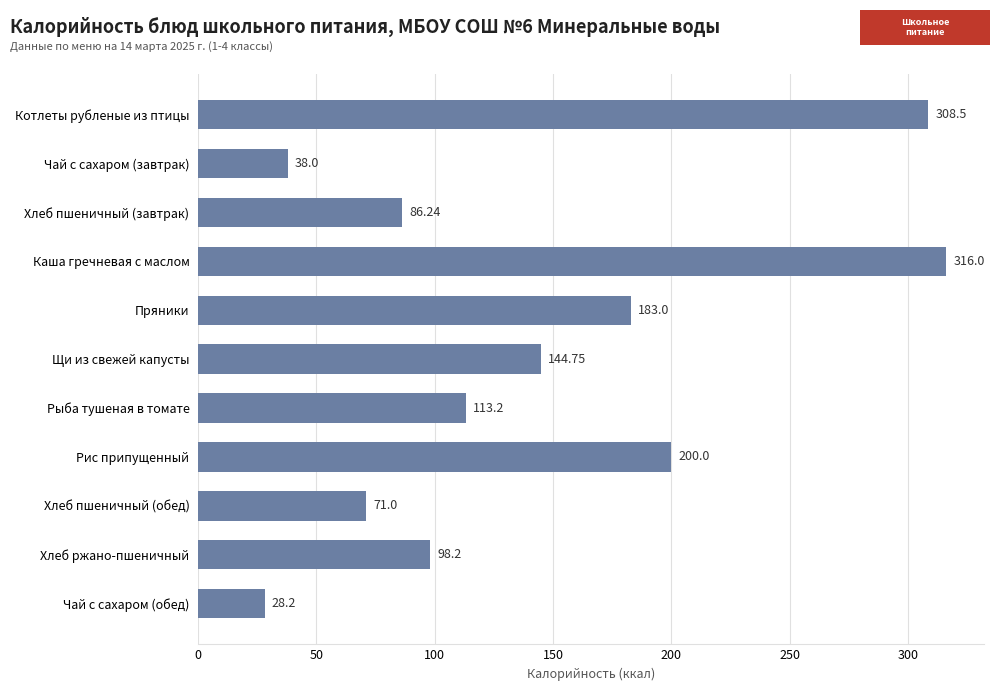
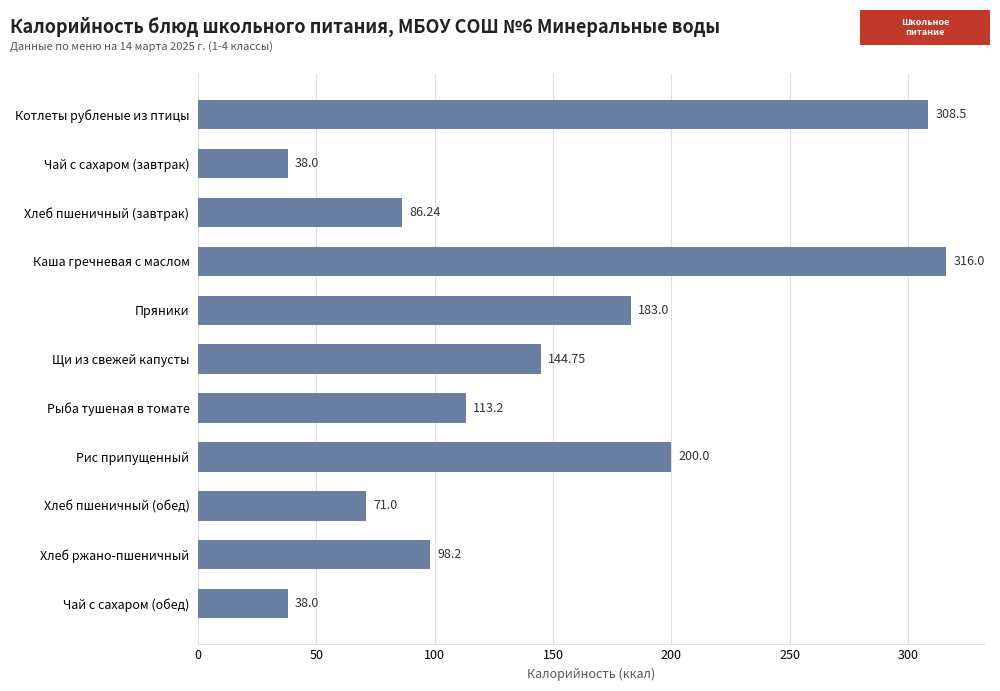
  {
    "Котлеты рубленые из птицы": 308.5,
    "Чай с сахаром (завтрак)": 38.0,
    "Хлеб пшеничный (завтрак)": 86.24,
    "Каша гречневая с маслом": 316.0,
    "Пряники": 183.0,
    "Щи из свежей капусты": 144.75,
    "Рыба тушеная в томате": 113.2,
    "Рис припущенный": 200.0,
    "Хлеб пшеничный (обед)": 71.0,
    "Хлеб ржано-пшеничный": 98.2,
-   "Чай с сахаром (обед)": 28.2
+   "Чай с сахаром (обед)": 38.0
  }
